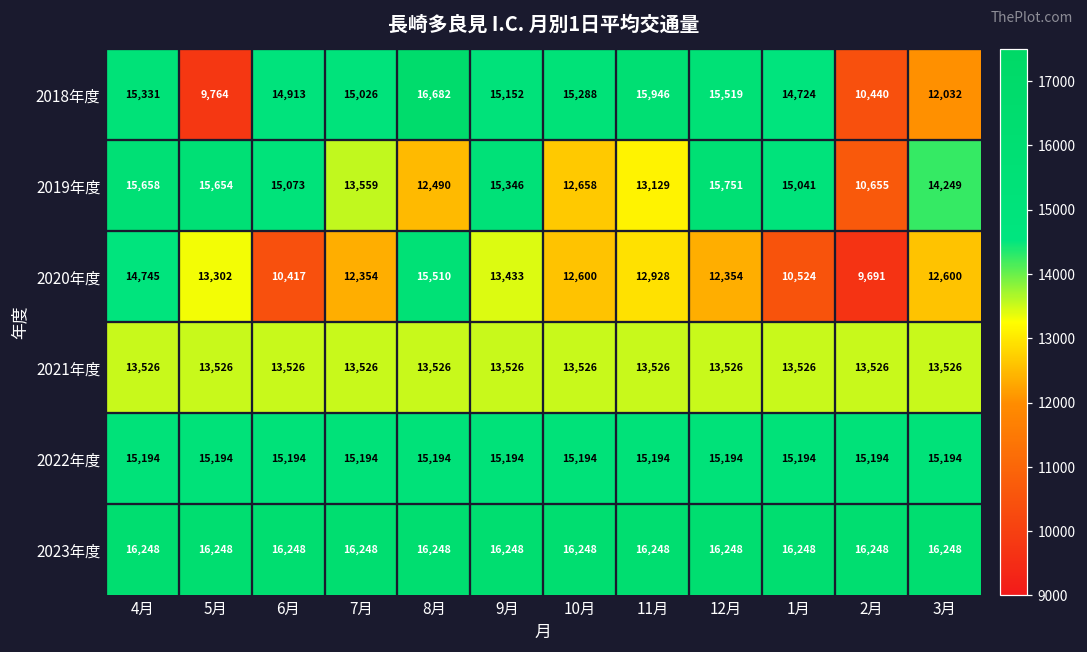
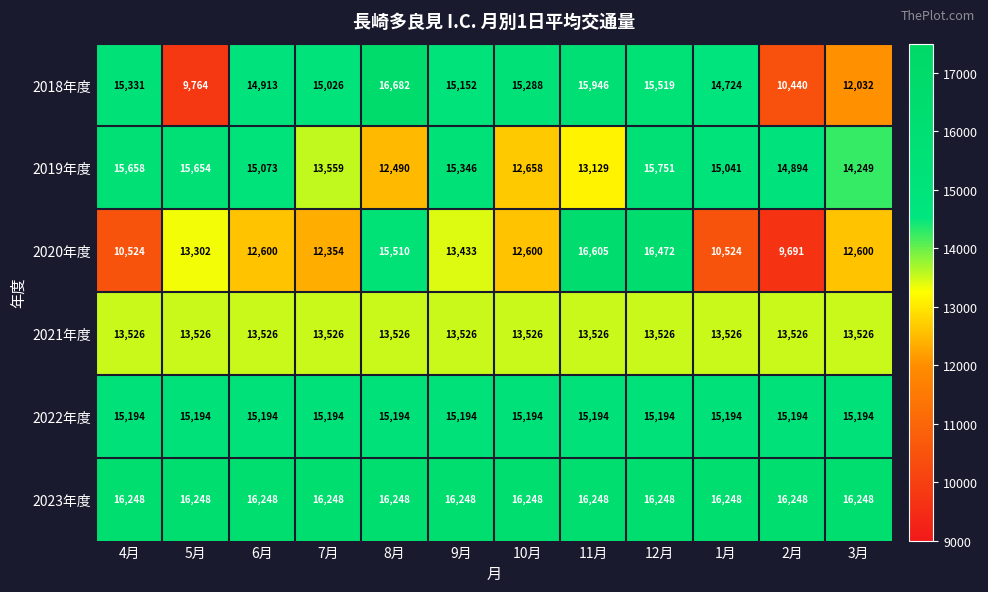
  {
    "2018年度": {
      "4月": "15,331",
      "5月": "9,764",
      "6月": "14,913",
      "7月": "15,026",
      "8月": "16,682",
      "9月": "15,152",
      "10月": "15,288",
      "11月": "15,946",
      "12月": "15,519",
      "1月": "14,724",
      "2月": "10,440",
      "3月": "12,032"
    },
    "2019年度": {
      "4月": "15,658",
      "5月": "15,654",
      "6月": "15,073",
      "7月": "13,559",
      "8月": "12,490",
      "9月": "15,346",
      "10月": "12,658",
      "11月": "13,129",
      "12月": "15,751",
      "1月": "15,041",
-     "2月": "10,655",
+     "2月": "14,894",
      "3月": "14,249"
    },
    "2020年度": {
-     "4月": "14,745",
+     "4月": "10,524",
      "5月": "13,302",
-     "6月": "10,417",
+     "6月": "12,600",
      "7月": "12,354",
      "8月": "15,510",
      "9月": "13,433",
      "10月": "12,600",
-     "11月": "12,928",
-     "12月": "12,354",
+     "11月": "16,605",
+     "12月": "16,472",
      "1月": "10,524",
      "2月": "9,691",
      "3月": "12,600"
    },
    "2021年度": {
      "4月": "13,526",
      "5月": "13,526",
      "6月": "13,526",
      "7月": "13,526",
      "8月": "13,526",
      "9月": "13,526",
      "10月": "13,526",
      "11月": "13,526",
      "12月": "13,526",
      "1月": "13,526",
      "2月": "13,526",
      "3月": "13,526"
    },
    "2022年度": {
      "4月": "15,194",
      "5月": "15,194",
      "6月": "15,194",
      "7月": "15,194",
      "8月": "15,194",
      "9月": "15,194",
      "10月": "15,194",
      "11月": "15,194",
      "12月": "15,194",
      "1月": "15,194",
      "2月": "15,194",
      "3月": "15,194"
    },
    "2023年度": {
      "4月": "16,248",
      "5月": "16,248",
      "6月": "16,248",
      "7月": "16,248",
      "8月": "16,248",
      "9月": "16,248",
      "10月": "16,248",
      "11月": "16,248",
      "12月": "16,248",
      "1月": "16,248",
      "2月": "16,248",
      "3月": "16,248"
    }
  }
